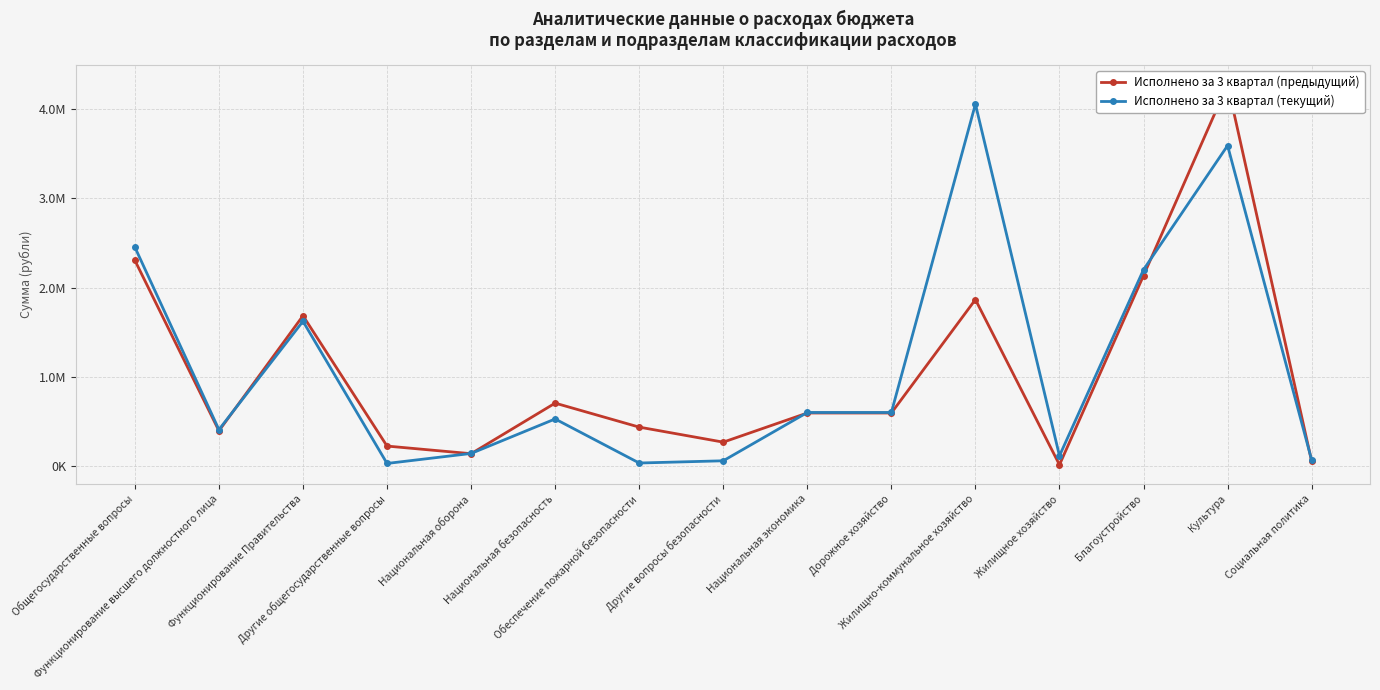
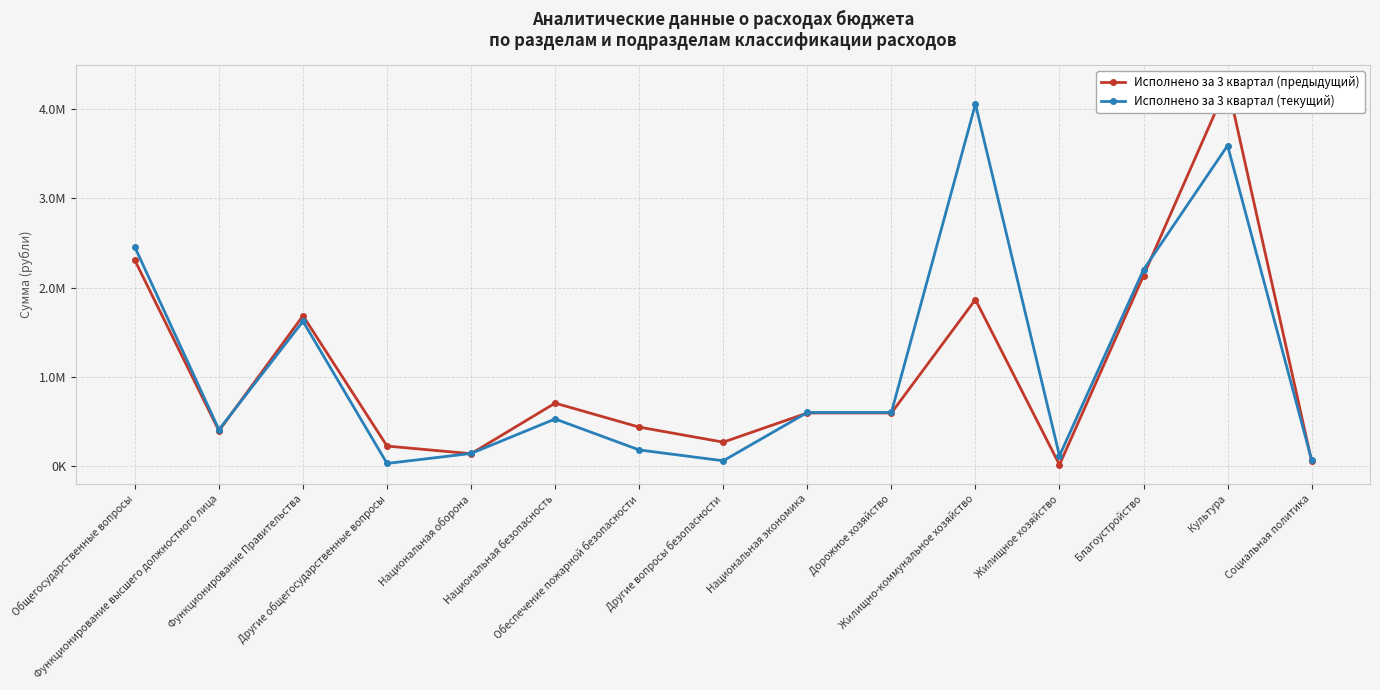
  {
    "Исполнено за 3 квартал (предыдущий)": {
      "Общегосударственные вопросы": 2300000,
      "Функционирование Правительства": 1700000,
      "Другие общегосударственные вопросы": 200000,
      "Национальная безопасность": 700000,
      "Обеспечение пожарной безопасности": 400000,
      "Другие вопросы безопасности": 300000,
      "Жилищно-коммунальное хозяйство": 1900000,
      "Жилищное хозяйство": 0,
      "Благоустройство": 2100000
    },
    "Исполнено за 3 квартал (текущий)": {
      "Общегосударственные вопросы": 2500000,
      "Функционирование Правительства": 1600000,
      "Другие общегосударственные вопросы": 0,
      "Национальная безопасность": 500000,
-     "Обеспечение пожарной безопасности": 0,
+     "Обеспечение пожарной безопасности": 200000,
      "Другие вопросы безопасности": 100000,
      "Жилищно-коммунальное хозяйство": 4100000,
      "Жилищное хозяйство": 100000,
      "Благоустройство": 2200000,
      "Культура": 3600000
    }
  }
